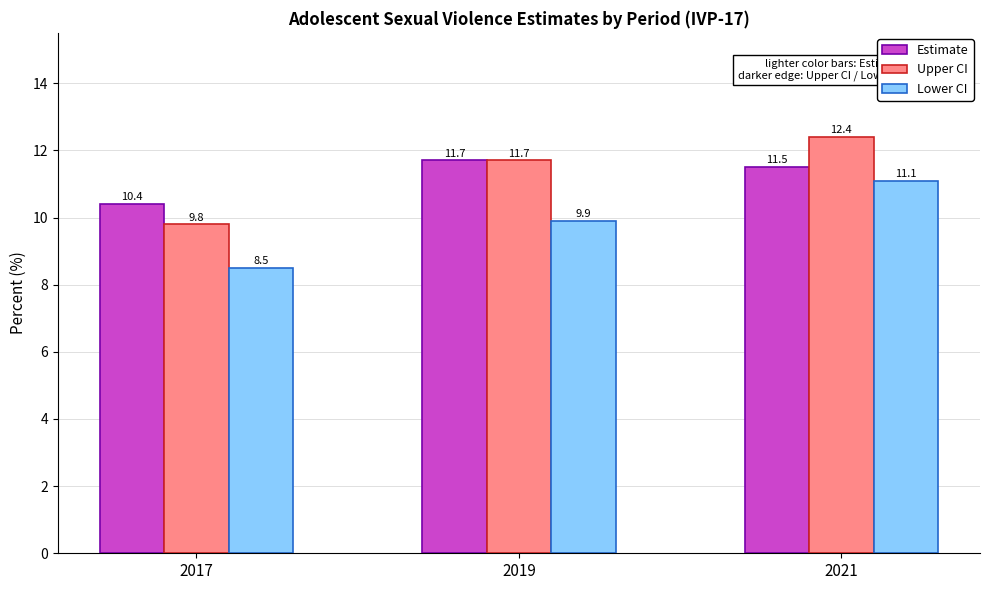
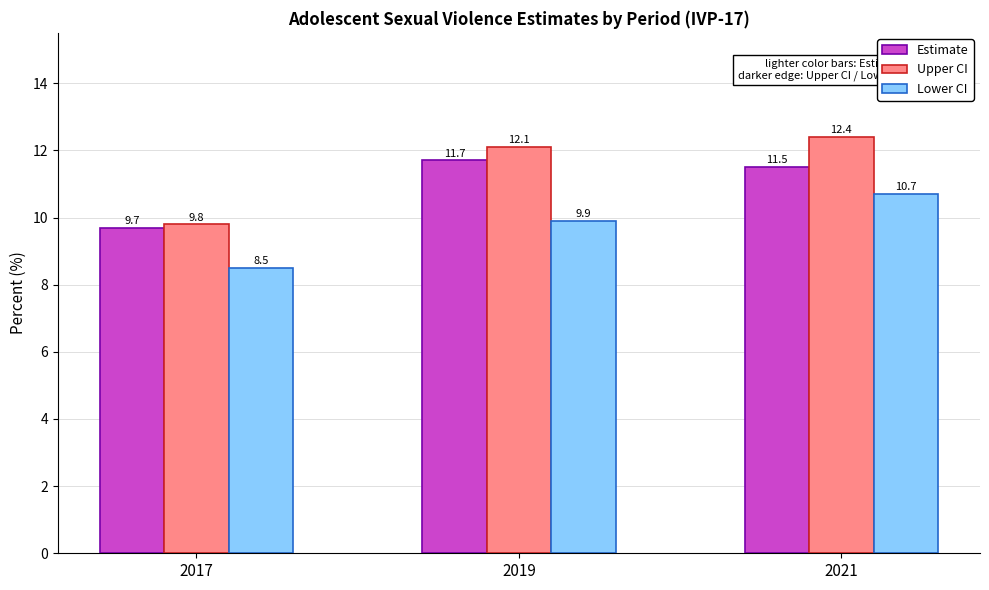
  {
    "Estimate": {
-     "2017": 10.4,
+     "2017": 9.7,
      "2019": 11.7,
      "2021": 11.5
    },
    "Upper CI": {
      "2017": 9.8,
-     "2019": 11.7,
+     "2019": 12.1,
      "2021": 12.4
    },
    "Lower CI": {
      "2017": 8.5,
      "2019": 9.9,
-     "2021": 11.1
+     "2021": 10.7
    }
  }
